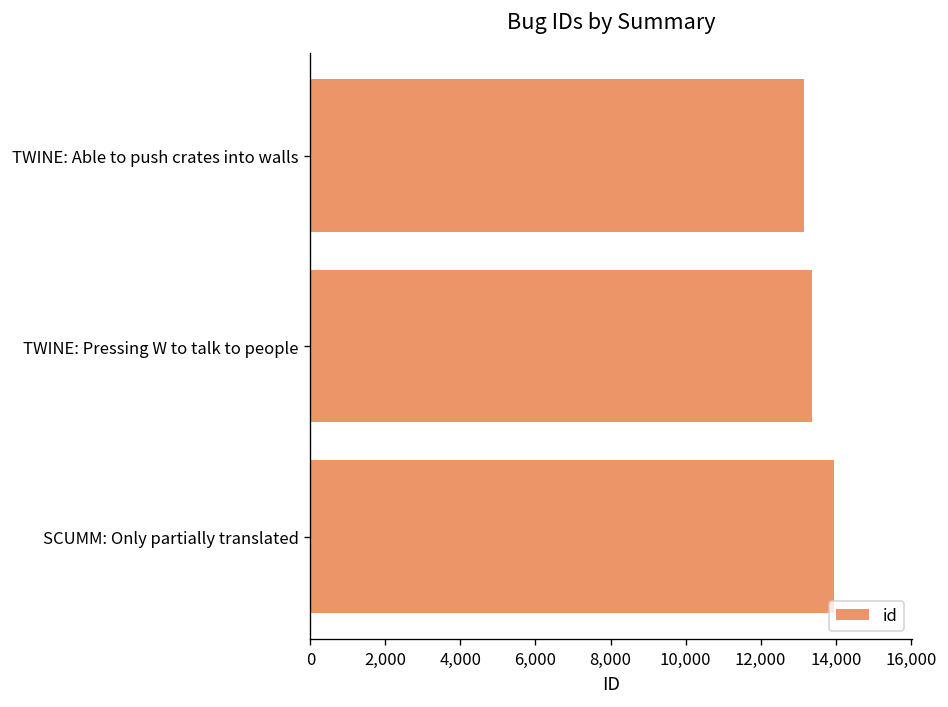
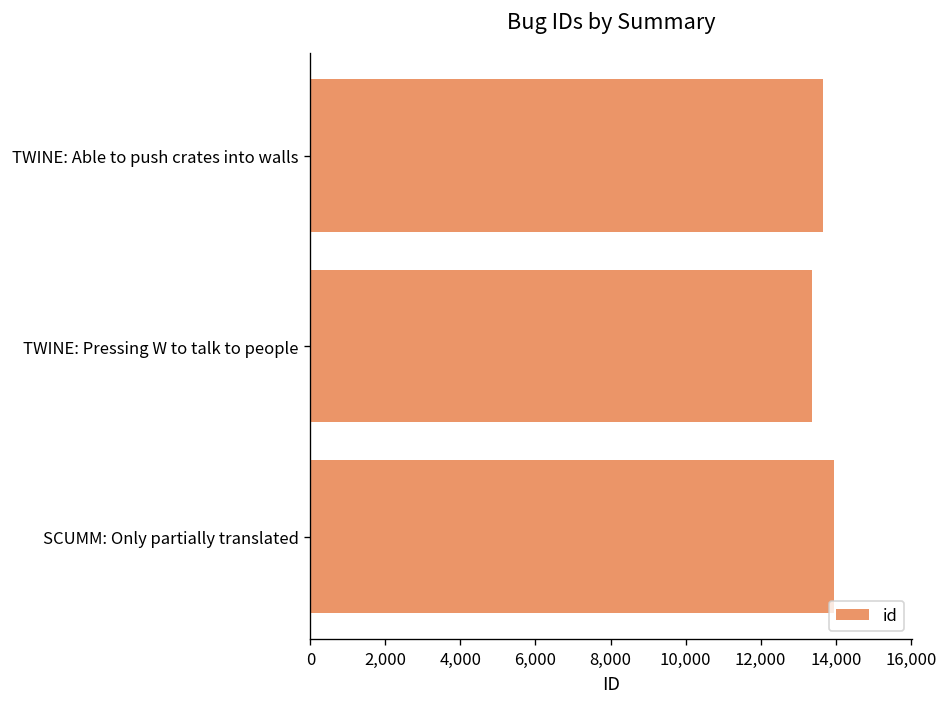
  {
-   "TWINE: Able to push crates into walls": "13,200",
+   "TWINE: Able to push crates into walls": "13,700",
    "TWINE: Pressing W to talk to people": "13,400",
    "SCUMM: Only partially translated": "13,900"
  }
